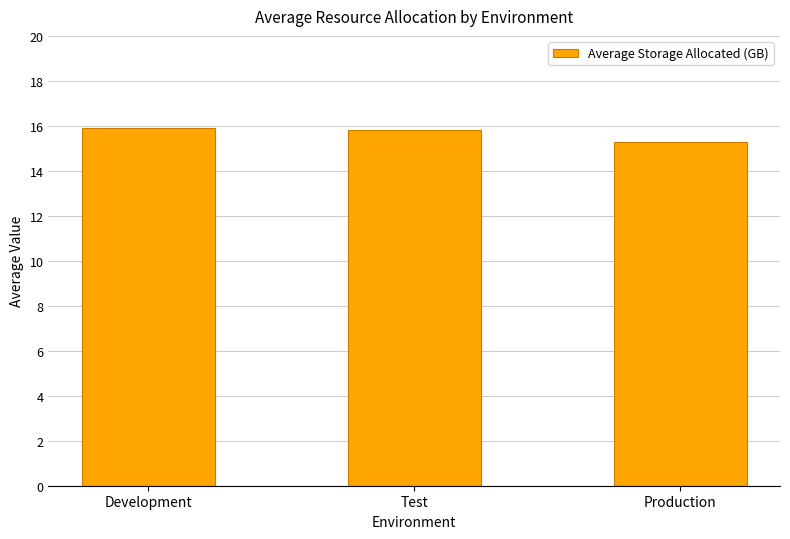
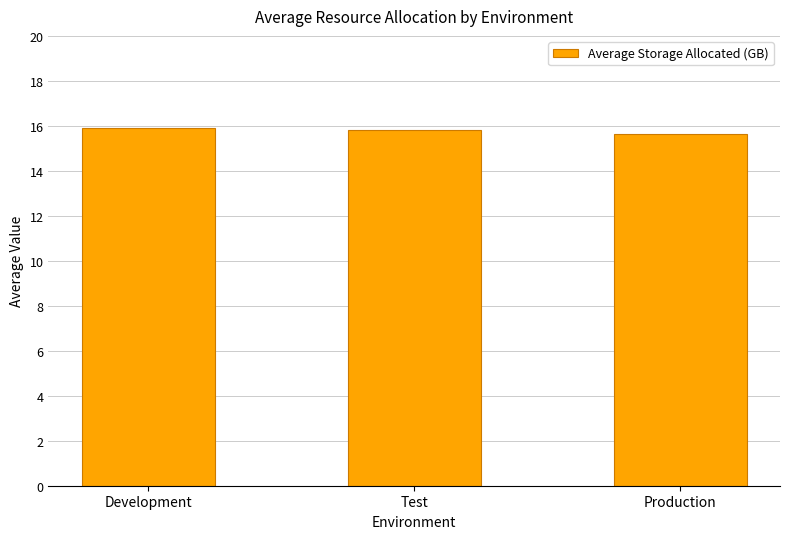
  {
    "Development": 15.9,
    "Test": 15.8,
-   "Production": 15.3
+   "Production": 15.6
  }
